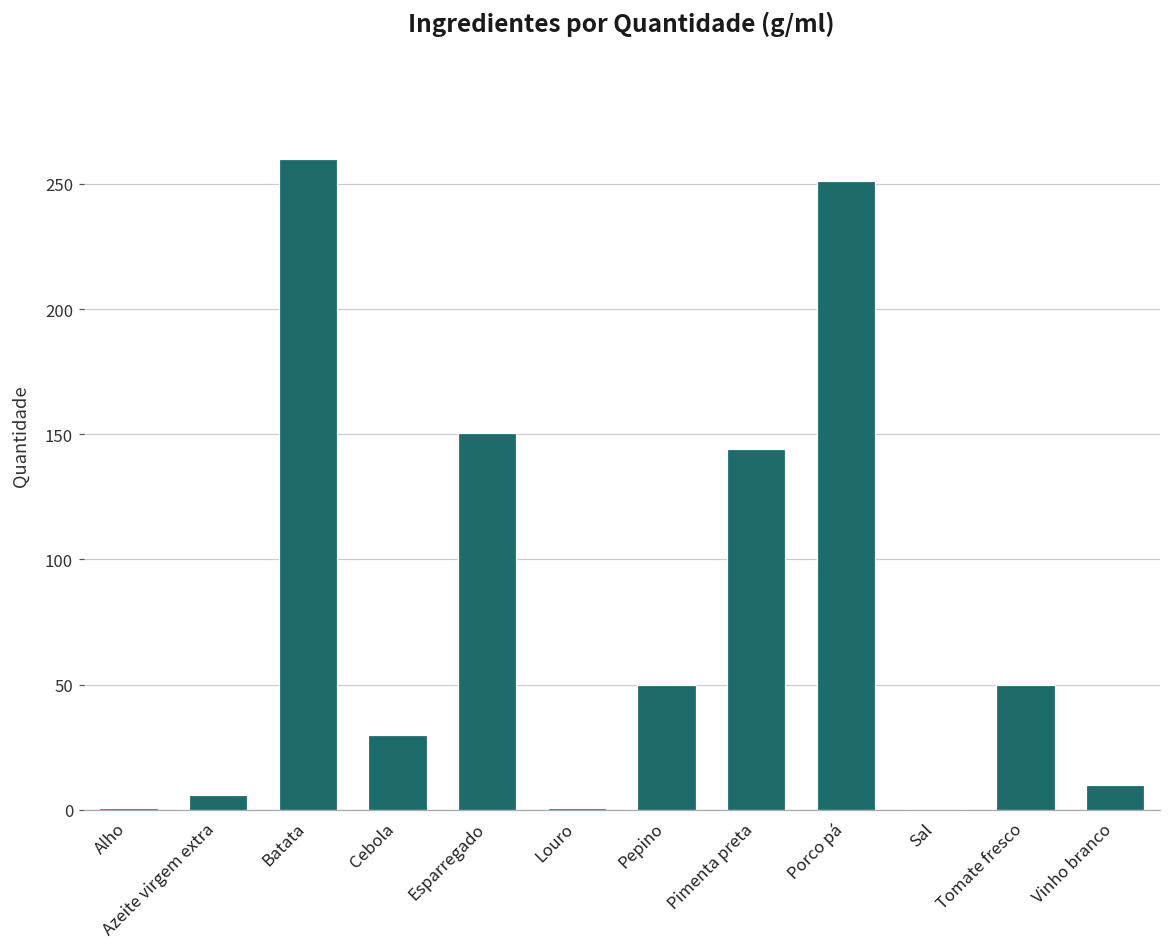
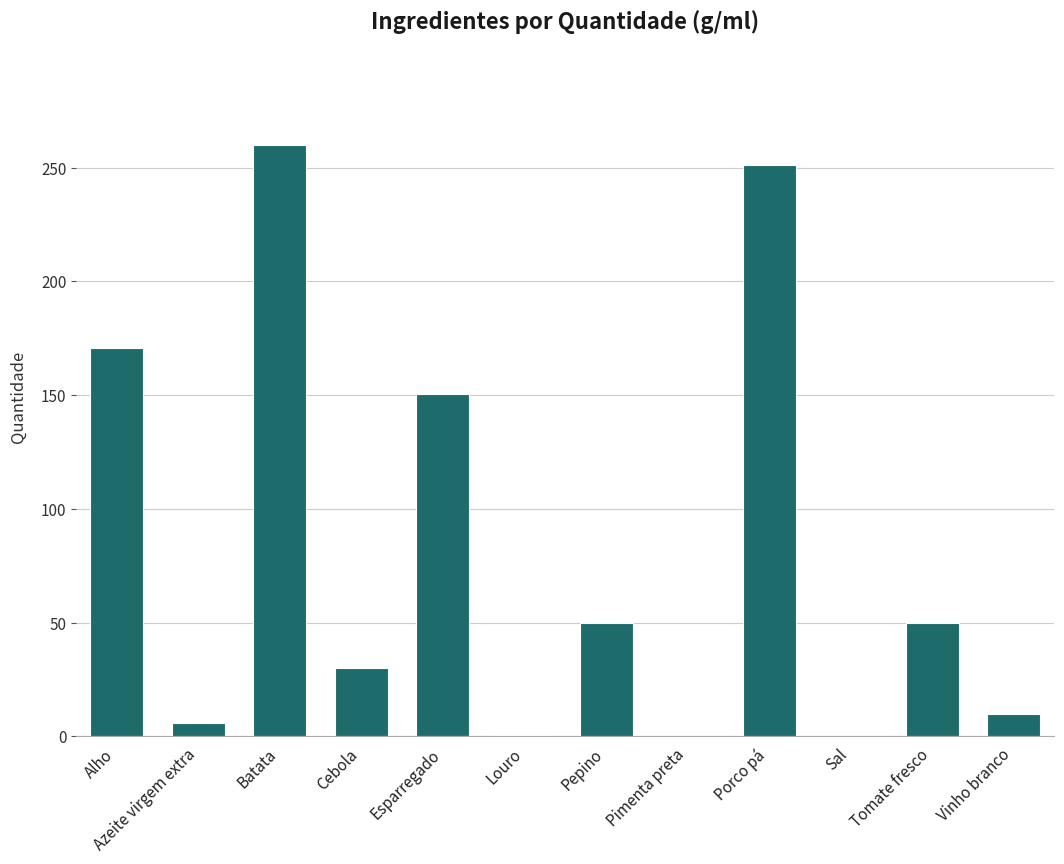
  {
-   "Alho": 1,
+   "Alho": 171,
    "Azeite virgem extra": 6,
    "Batata": 260,
    "Cebola": 30,
    "Esparregado": 150,
    "Pepino": 50,
-   "Pimenta preta": 144,
+   "Pimenta preta": 0,
    "Porco pá": 251,
    "Tomate fresco": 50,
    "Vinho branco": 10
  }
